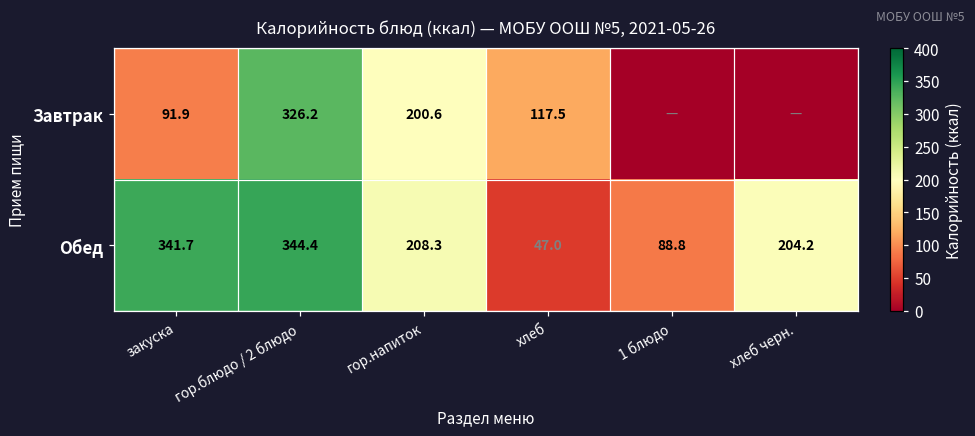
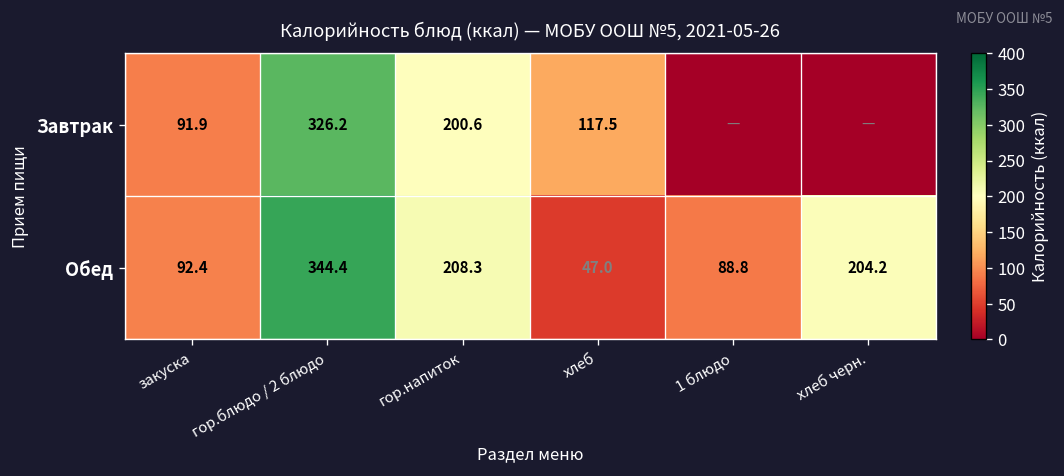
  {
    "Завтрак": {
      "закуска": 91.9,
      "гор.блюдо / 2 блюдо": 326.2,
      "гор.напиток": 200.6,
      "хлеб": 117.5
    },
    "Обед": {
-     "закуска": 341.7,
+     "закуска": 92.4,
      "гор.блюдо / 2 блюдо": 344.4,
      "гор.напиток": 208.3,
      "хлеб": 47.0,
      "1 блюдо": 88.8,
      "хлеб черн.": 204.2
    }
  }
